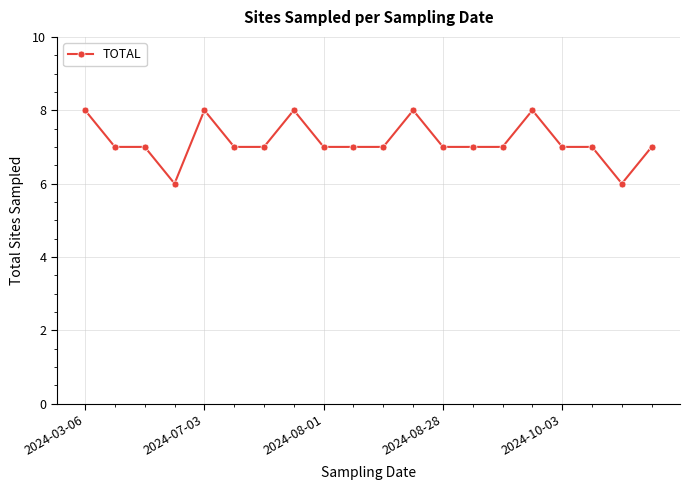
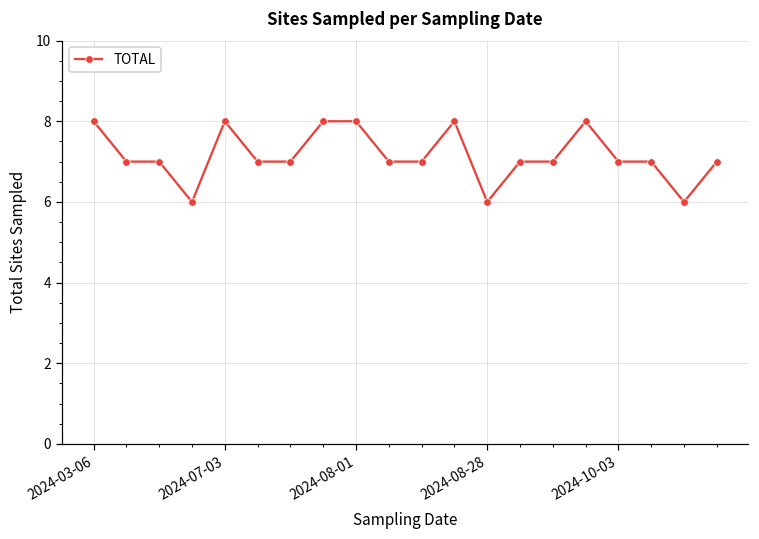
  {
    "2024-03-06": 8,
    "2024-07-03": 8,
-   "2024-08-01": 7,
-   "2024-08-28": 7,
+   "2024-08-01": 8,
+   "2024-08-28": 6,
    "2024-10-03": 7
  }
